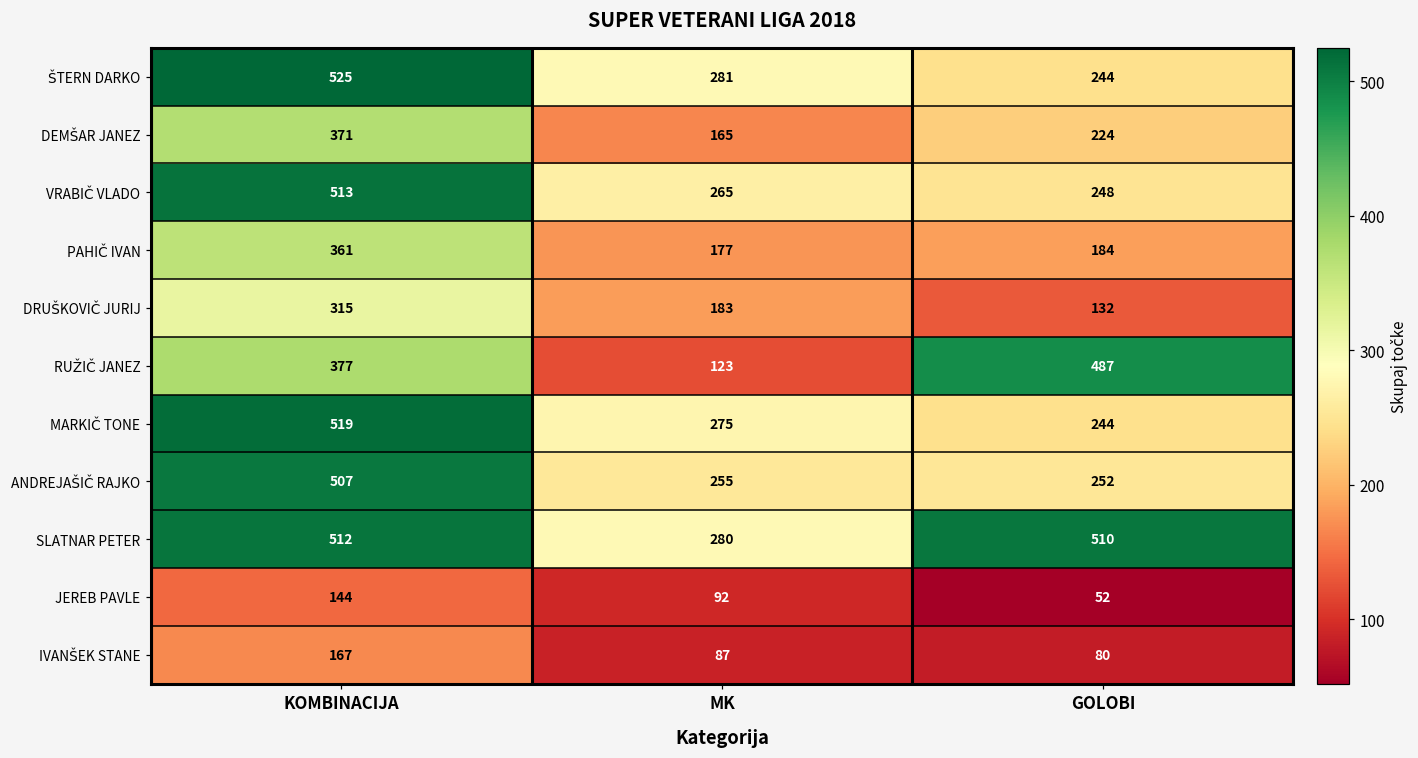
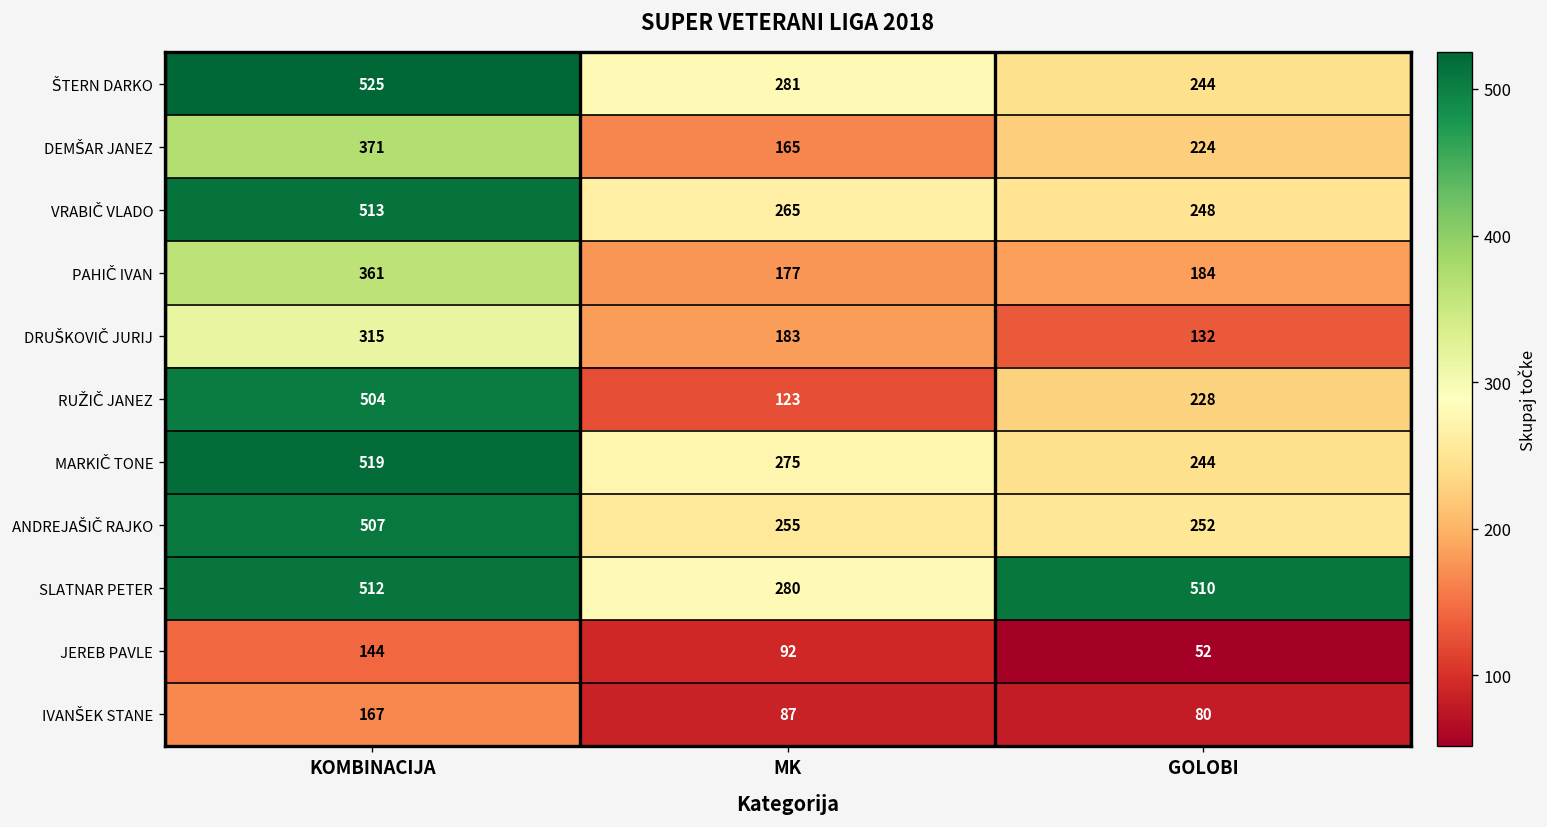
  {
    "ŠTERN DARKO": {
      "KOMBINACIJA": 525,
      "MK": 281,
      "GOLOBI": 244
    },
    "DEMŠAR JANEZ": {
      "KOMBINACIJA": 371,
      "MK": 165,
      "GOLOBI": 224
    },
    "VRABIČ VLADO": {
      "KOMBINACIJA": 513,
      "MK": 265,
      "GOLOBI": 248
    },
    "PAHIČ IVAN": {
      "KOMBINACIJA": 361,
      "MK": 177,
      "GOLOBI": 184
    },
    "DRUŠKOVIČ JURIJ": {
      "KOMBINACIJA": 315,
      "MK": 183,
      "GOLOBI": 132
    },
    "RUŽIČ JANEZ": {
-     "KOMBINACIJA": 377,
+     "KOMBINACIJA": 504,
      "MK": 123,
-     "GOLOBI": 487
+     "GOLOBI": 228
    },
    "MARKIČ TONE": {
      "KOMBINACIJA": 519,
      "MK": 275,
      "GOLOBI": 244
    },
    "ANDREJAŠIČ RAJKO": {
      "KOMBINACIJA": 507,
      "MK": 255,
      "GOLOBI": 252
    },
    "SLATNAR PETER": {
      "KOMBINACIJA": 512,
      "MK": 280,
      "GOLOBI": 510
    },
    "JEREB PAVLE": {
      "KOMBINACIJA": 144,
      "MK": 92,
      "GOLOBI": 52
    },
    "IVANŠEK STANE": {
      "KOMBINACIJA": 167,
      "MK": 87,
      "GOLOBI": 80
    }
  }
